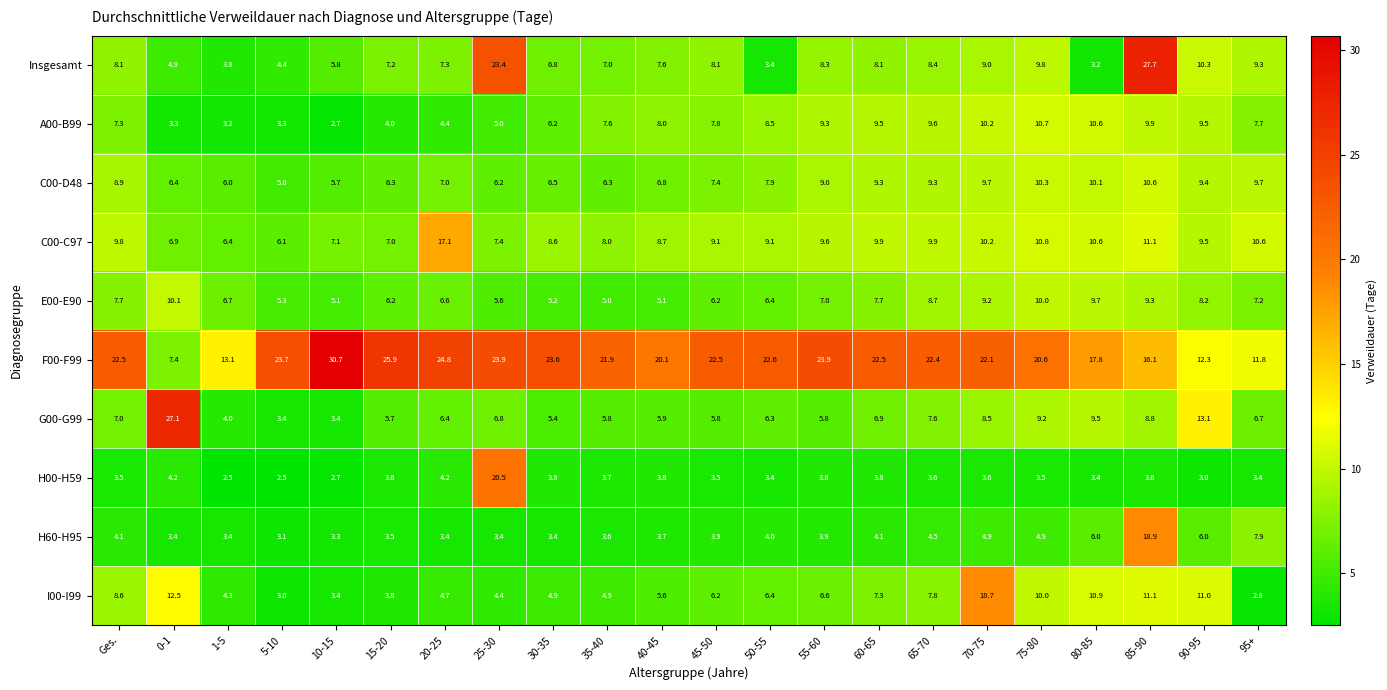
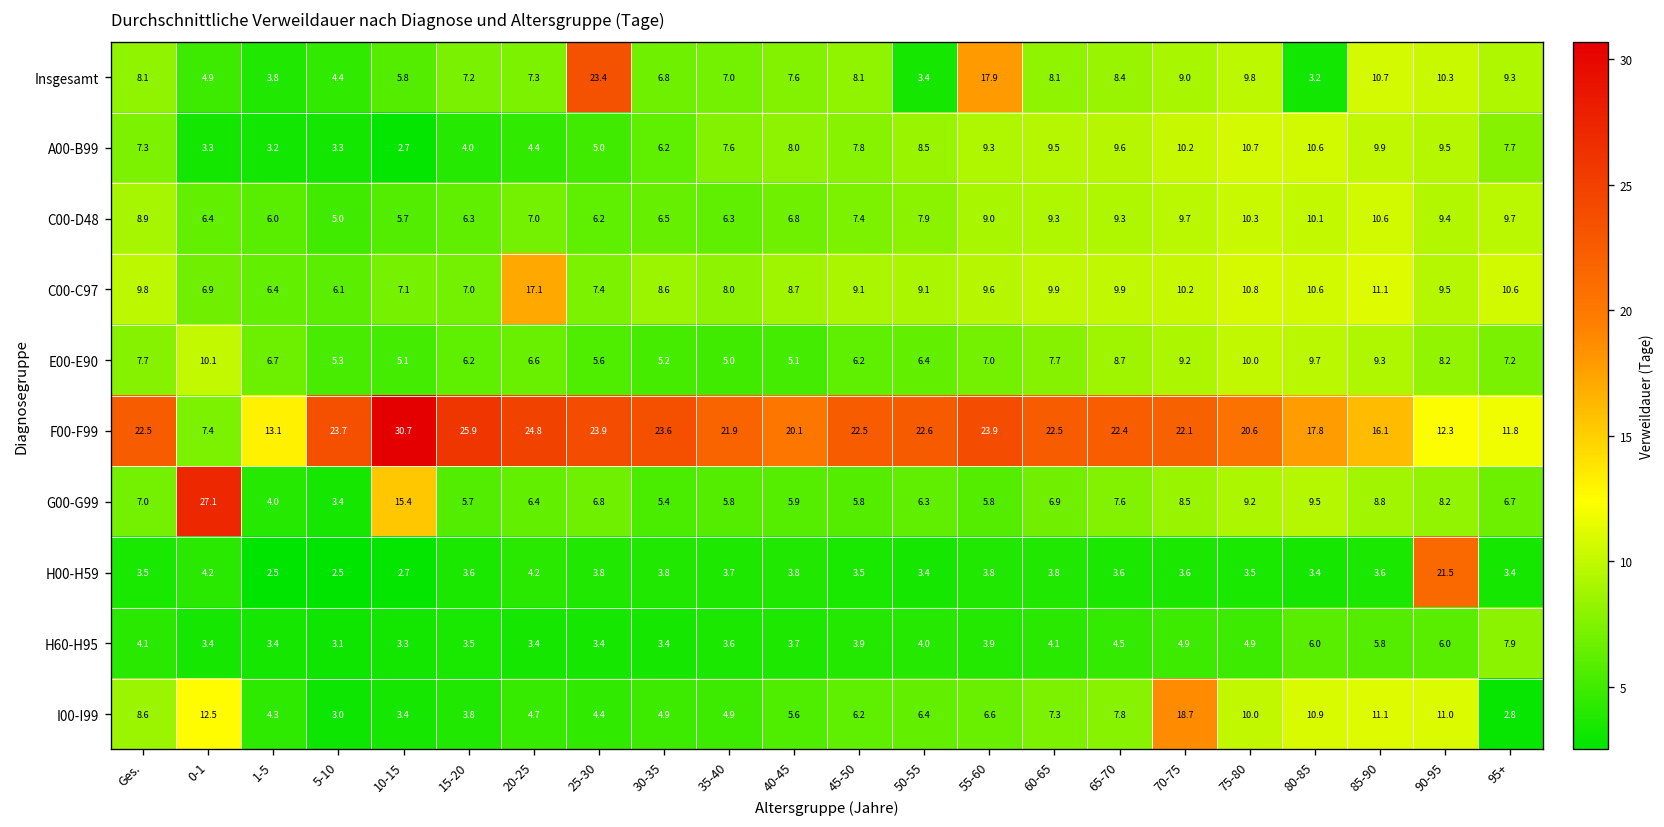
  {
    "Insgesamt": {
      "Ges.": 8.1,
      "0-1": 4.9,
      "1-5": 3.8,
      "5-10": 4.4,
      "10-15": 5.8,
      "15-20": 7.2,
      "20-25": 7.3,
      "25-30": 23.4,
      "30-35": 6.8,
      "35-40": 7.0,
      "40-45": 7.6,
      "45-50": 8.1,
      "50-55": 3.4,
-     "55-60": 8.3,
+     "55-60": 17.9,
      "60-65": 8.1,
      "65-70": 8.4,
      "70-75": 9.0,
      "75-80": 9.8,
      "80-85": 3.2,
-     "85-90": 27.7,
+     "85-90": 10.7,
      "90-95": 10.3,
      "95+": 9.3
    },
    "G00-G99": {
      "Ges.": 7.0,
      "0-1": 27.1,
      "1-5": 4.0,
      "5-10": 3.4,
-     "10-15": 3.4,
+     "10-15": 15.4,
      "15-20": 5.7,
      "20-25": 6.4,
      "25-30": 6.8,
      "30-35": 5.4,
      "35-40": 5.8,
      "40-45": 5.9,
      "45-50": 5.8,
      "50-55": 6.3,
      "55-60": 5.8,
      "60-65": 6.9,
      "65-70": 7.6,
      "70-75": 8.5,
      "75-80": 9.2,
      "80-85": 9.5,
      "85-90": 8.8,
-     "90-95": 13.1,
+     "90-95": 8.2,
      "95+": 6.7
    },
    "H00-H59": {
      "Ges.": 3.5,
      "0-1": 4.2,
      "1-5": 2.5,
      "5-10": 2.5,
      "10-15": 2.7,
      "15-20": 3.6,
      "20-25": 4.2,
-     "25-30": 20.5,
+     "25-30": 3.8,
      "30-35": 3.8,
      "35-40": 3.7,
      "40-45": 3.8,
      "45-50": 3.5,
      "50-55": 3.4,
      "55-60": 3.8,
      "60-65": 3.8,
      "65-70": 3.6,
      "70-75": 3.6,
      "75-80": 3.5,
      "80-85": 3.4,
      "85-90": 3.6,
-     "90-95": 3.0,
+     "90-95": 21.5,
      "95+": 3.4
    },
    "H60-H95": {
      "Ges.": 4.1,
      "0-1": 3.4,
      "1-5": 3.4,
      "5-10": 3.1,
      "10-15": 3.3,
      "15-20": 3.5,
      "20-25": 3.4,
      "25-30": 3.4,
      "30-35": 3.4,
      "35-40": 3.6,
      "40-45": 3.7,
      "45-50": 3.9,
      "50-55": 4.0,
      "55-60": 3.9,
      "60-65": 4.1,
      "65-70": 4.5,
      "70-75": 4.9,
      "75-80": 4.9,
      "80-85": 6.0,
-     "85-90": 18.9,
+     "85-90": 5.8,
      "90-95": 6.0,
      "95+": 7.9
    }
  }
